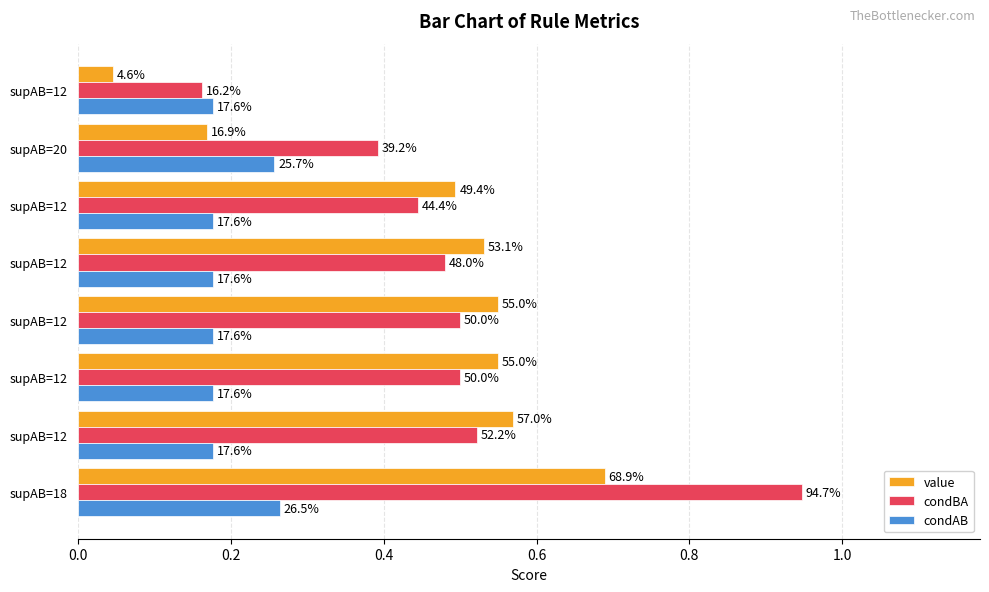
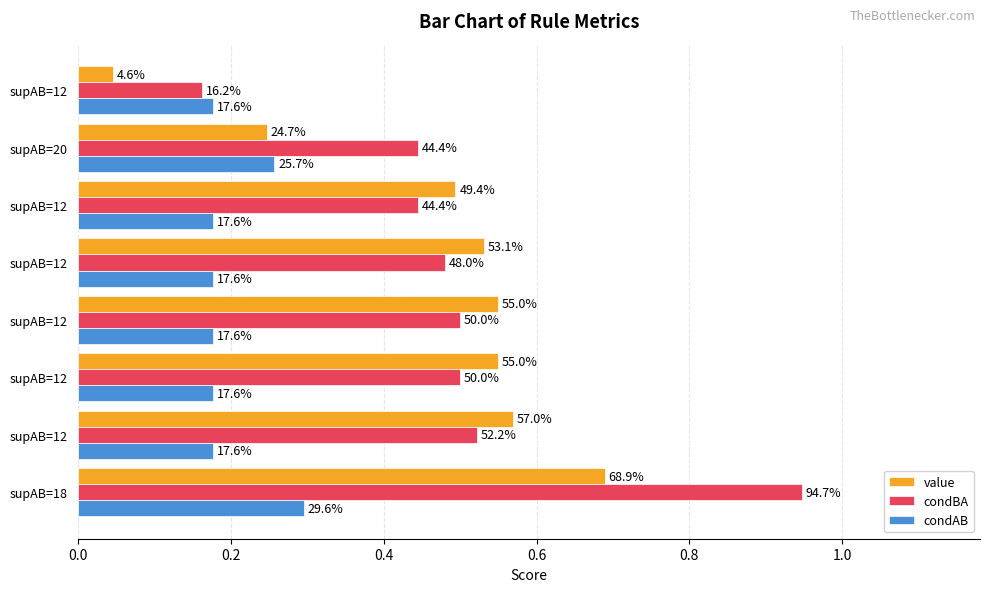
  {
    "value": {
-     "supAB=20": "16.9%",
+     "supAB=20": "24.7%",
      "supAB=18": "68.9%"
    },
    "condBA": {
-     "supAB=20": "39.2%",
+     "supAB=20": "44.4%",
      "supAB=18": "94.7%"
    },
    "condAB": {
      "supAB=20": "25.7%",
-     "supAB=18": "26.5%"
+     "supAB=18": "29.6%"
    }
  }
